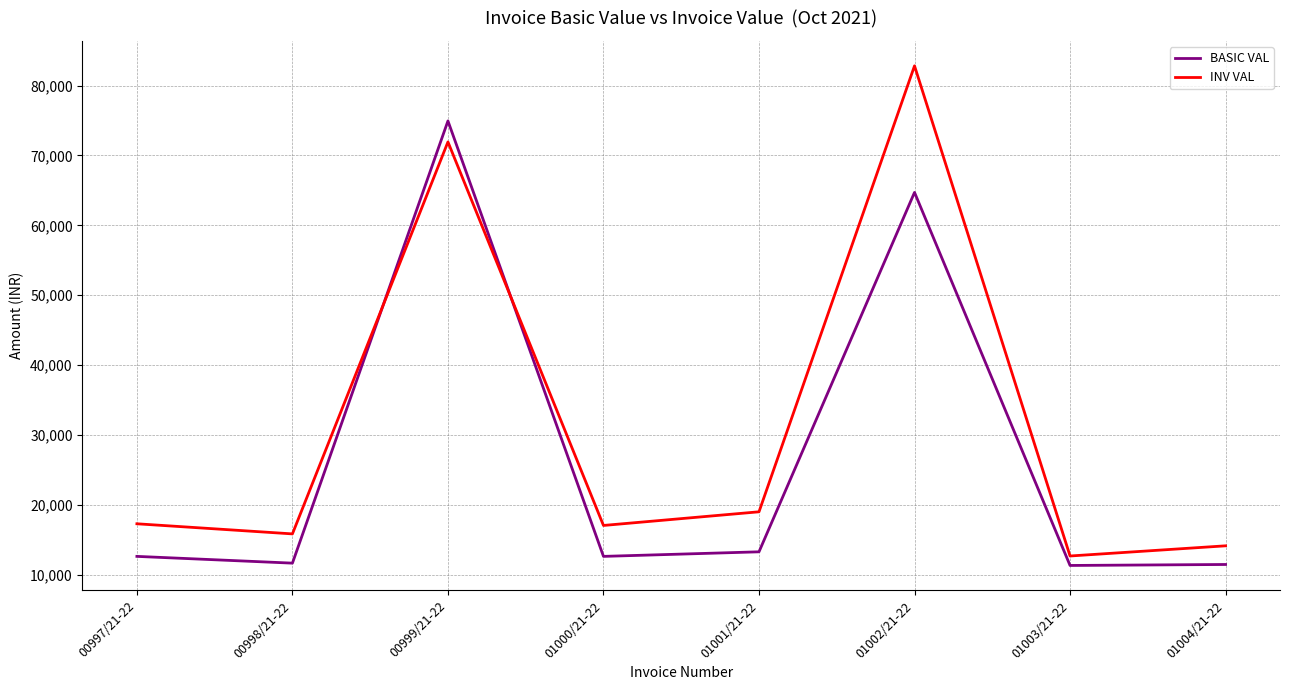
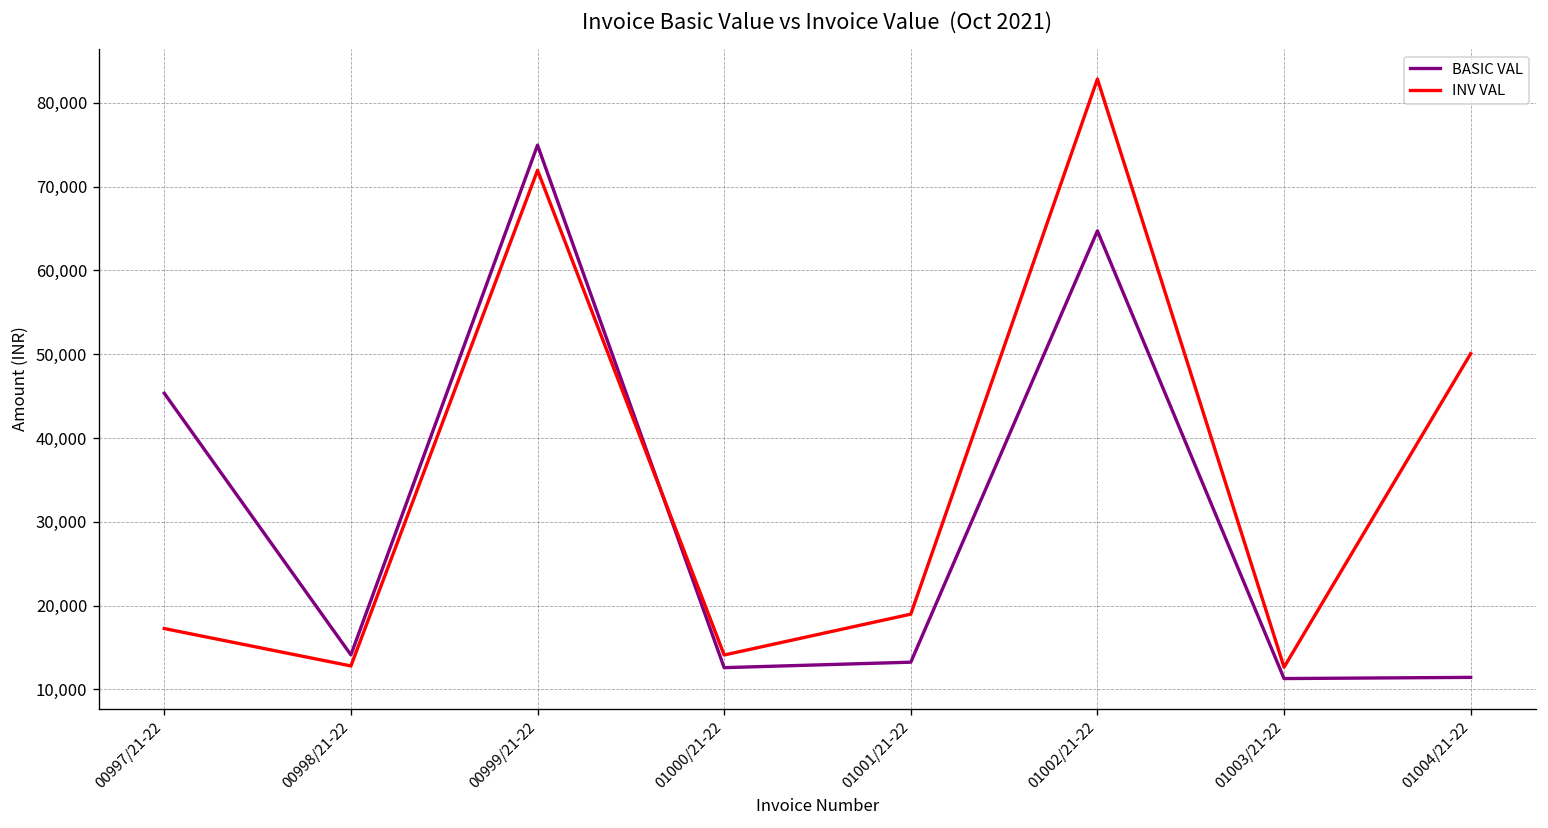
  {
    "BASIC VAL": {
-     "00997/21-22": "13,000",
-     "00998/21-22": "12,000",
+     "00997/21-22": "45,000",
+     "00998/21-22": "14,000",
      "00999/21-22": "75,000",
      "01000/21-22": "13,000",
      "01001/21-22": "13,000",
      "01002/21-22": "65,000",
      "01003/21-22": "11,000",
      "01004/21-22": "11,000"
    },
    "INV VAL": {
      "00997/21-22": "17,000",
-     "00998/21-22": "16,000",
+     "00998/21-22": "13,000",
      "00999/21-22": "72,000",
-     "01000/21-22": "17,000",
+     "01000/21-22": "14,000",
      "01001/21-22": "19,000",
      "01002/21-22": "83,000",
      "01003/21-22": "13,000",
-     "01004/21-22": "14,000"
+     "01004/21-22": "50,000"
    }
  }
